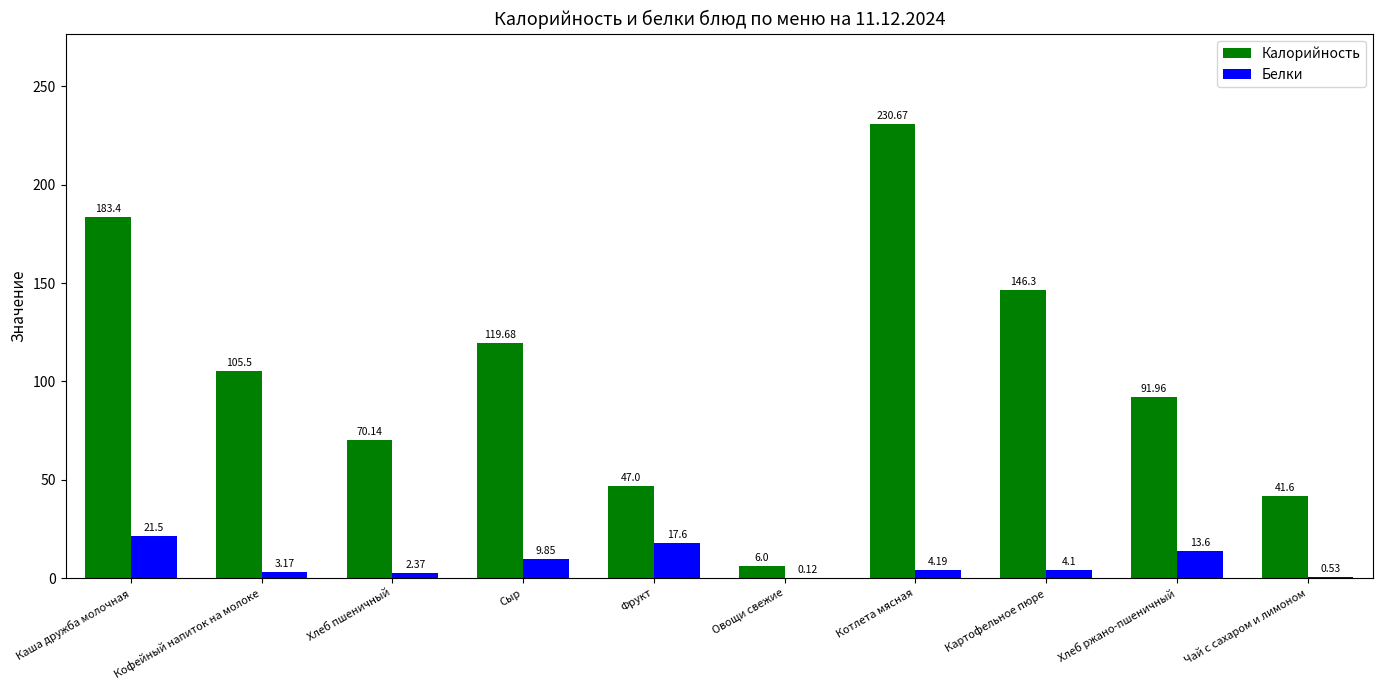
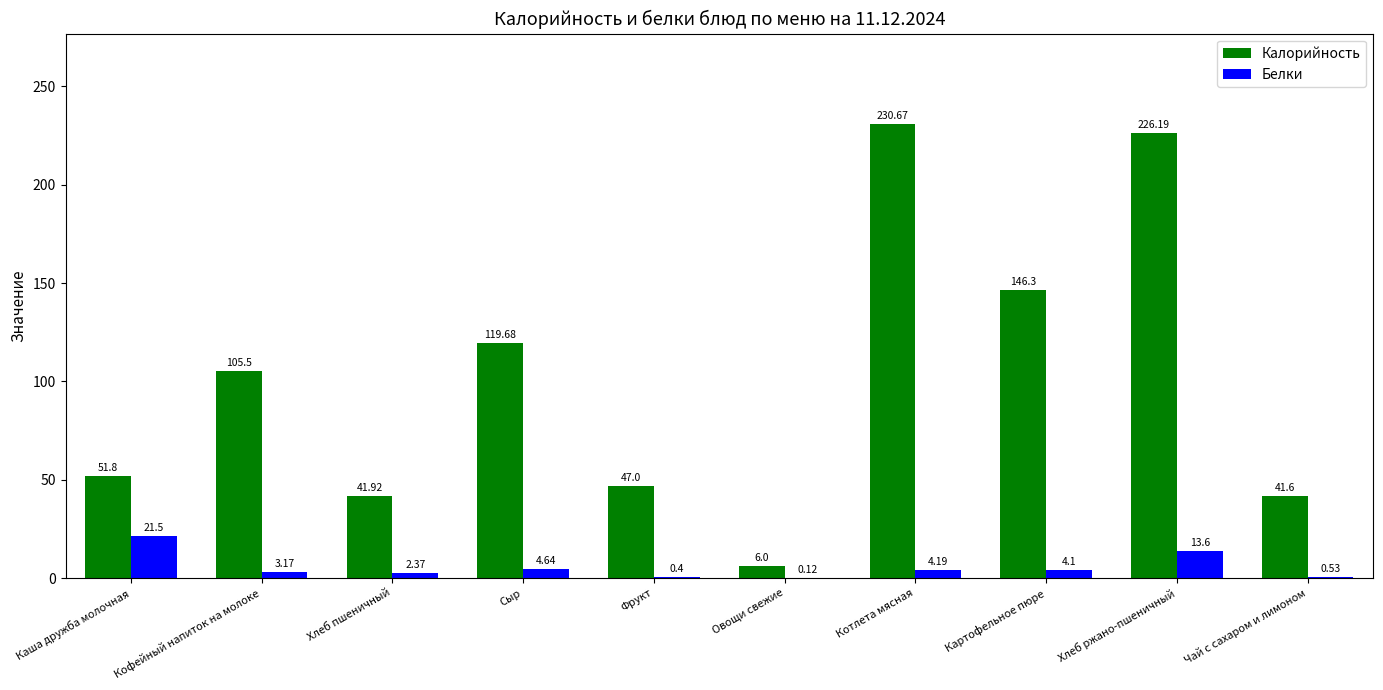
  {
    "Калорийность": {
-     "Каша дружба молочная": 183.4,
+     "Каша дружба молочная": 51.8,
      "Кофейный напиток на молоке": 105.5,
-     "Хлеб пшеничный": 70.14,
+     "Хлеб пшеничный": 41.92,
      "Сыр": 119.68,
      "Фрукт": 47.0,
      "Овощи свежие": 6.0,
      "Котлета мясная": 230.67,
      "Картофельное пюре": 146.3,
-     "Хлеб ржано-пшеничный": 91.96,
+     "Хлеб ржано-пшеничный": 226.19,
      "Чай с сахаром и лимоном": 41.6
    },
    "Белки": {
      "Каша дружба молочная": 21.5,
      "Кофейный напиток на молоке": 3.17,
      "Хлеб пшеничный": 2.37,
-     "Сыр": 9.85,
-     "Фрукт": 17.6,
+     "Сыр": 4.64,
+     "Фрукт": 0.4,
      "Овощи свежие": 0.12,
      "Котлета мясная": 4.19,
      "Картофельное пюре": 4.1,
      "Хлеб ржано-пшеничный": 13.6,
      "Чай с сахаром и лимоном": 0.53
    }
  }
